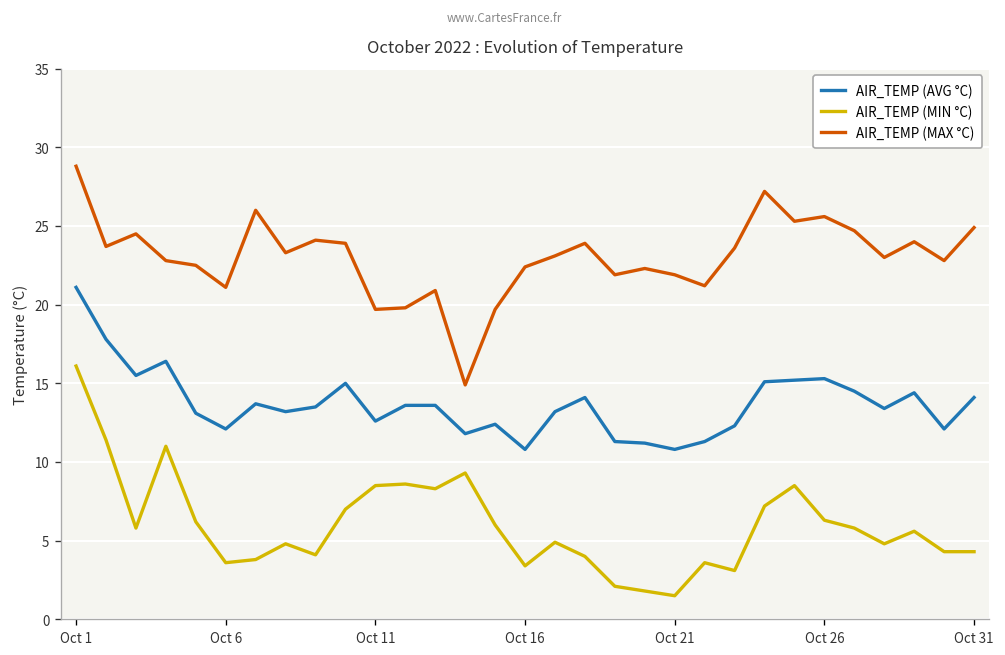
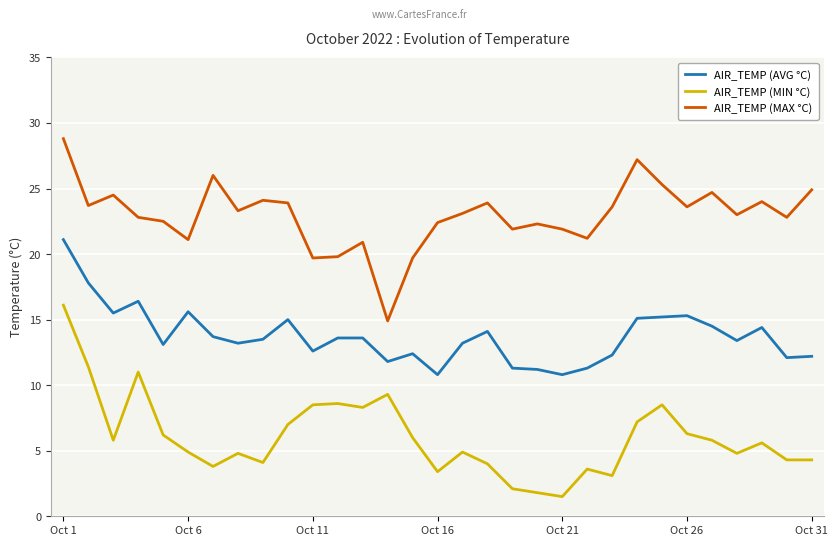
  {
    "AIR_TEMP (AVG °C)": {
      "Oct 1": 21.1,
-     "Oct 6": 12.1,
+     "Oct 6": 15.6,
      "Oct 11": 12.6,
      "Oct 16": 10.8,
      "Oct 21": 10.8,
      "Oct 26": 15.3,
-     "Oct 31": 14.1
+     "Oct 31": 12.2
    },
    "AIR_TEMP (MIN °C)": {
      "Oct 1": 16.1,
-     "Oct 6": 3.6,
+     "Oct 6": 4.9,
      "Oct 11": 8.5,
      "Oct 16": 3.4,
      "Oct 21": 1.5,
      "Oct 26": 6.3,
      "Oct 31": 4.3
    },
    "AIR_TEMP (MAX °C)": {
      "Oct 1": 28.8,
      "Oct 6": 21.1,
      "Oct 11": 19.7,
      "Oct 16": 22.4,
      "Oct 21": 21.9,
-     "Oct 26": 25.6,
+     "Oct 26": 23.6,
      "Oct 31": 24.9
    }
  }
